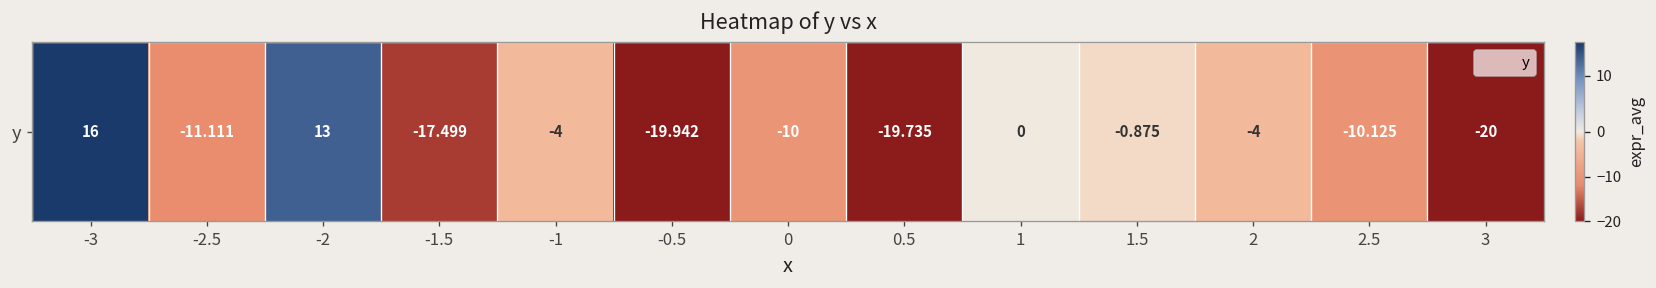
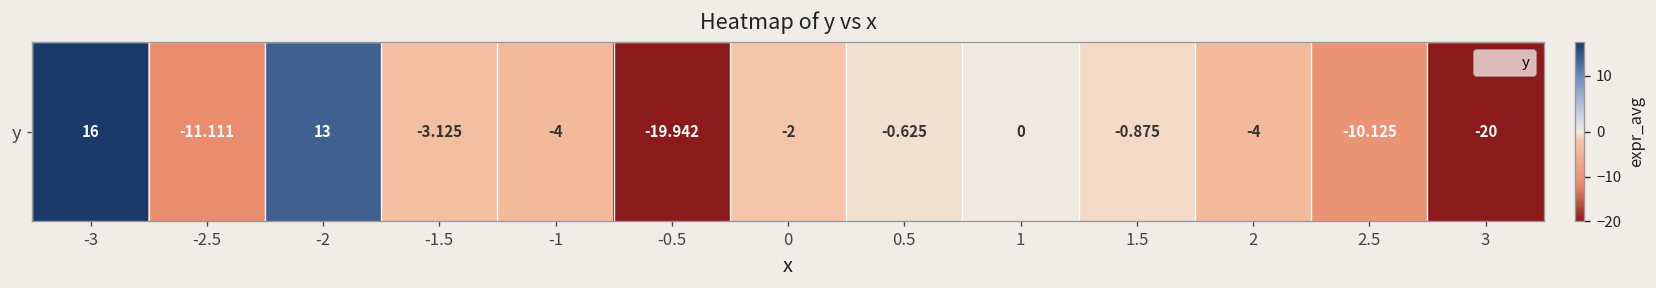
  {
    "y": {
      "-3": 16,
      "-2.5": -11.111,
      "-2": 13,
-     "-1.5": -17.499,
+     "-1.5": -3.125,
      "-1": -4,
      "-0.5": -19.942,
-     "0": -10,
-     "0.5": -19.735,
+     "0": -2,
+     "0.5": -0.625,
      "1": 0,
      "1.5": -0.875,
      "2": -4,
      "2.5": -10.125,
      "3": -20
    }
  }
